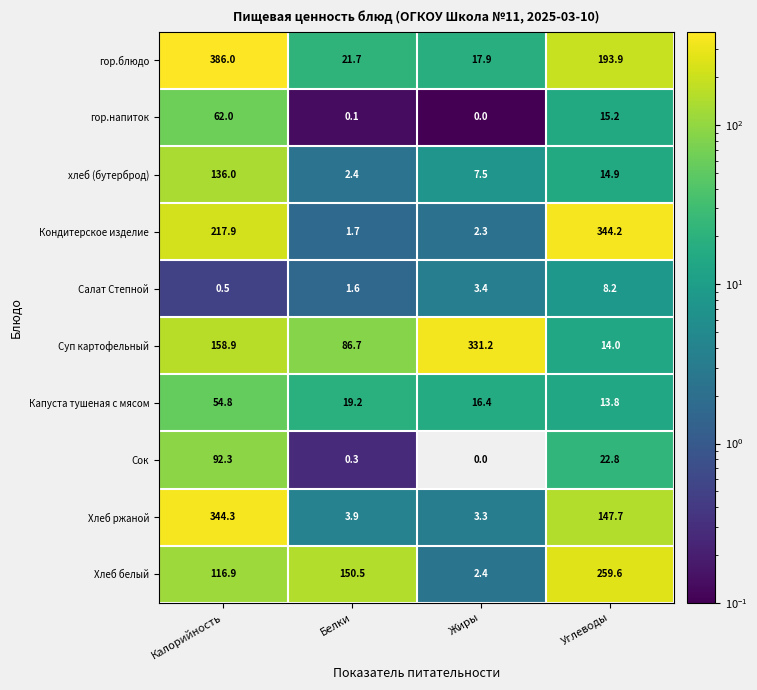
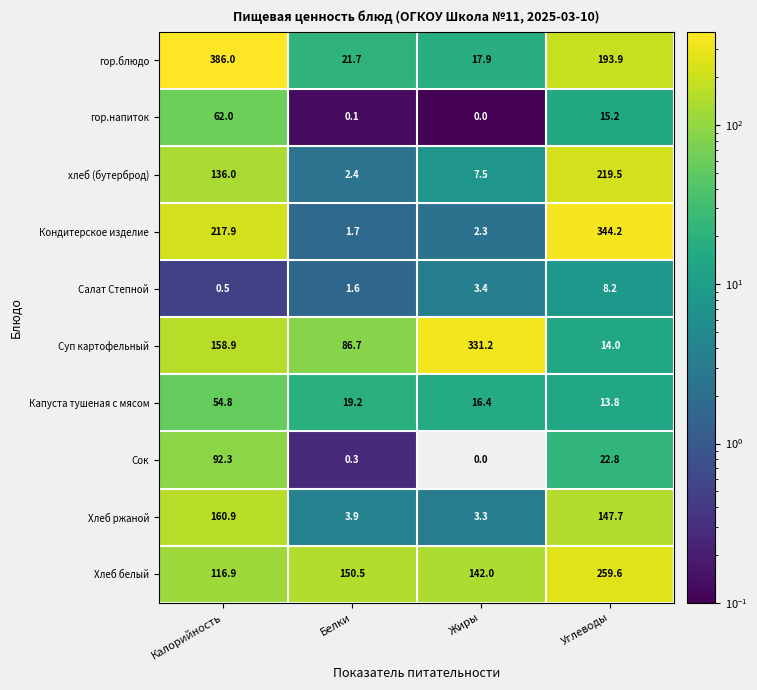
  {
    "гор.блюдо": {
      "Калорийность": 386.0,
      "Белки": 21.7,
      "Жиры": 17.9,
      "Углеводы": 193.9
    },
    "гор.напиток": {
      "Калорийность": 62.0,
      "Белки": 0.1,
      "Жиры": 0.0,
      "Углеводы": 15.2
    },
    "хлеб (бутерброд)": {
      "Калорийность": 136.0,
      "Белки": 2.4,
      "Жиры": 7.5,
-     "Углеводы": 14.9
+     "Углеводы": 219.5
    },
    "Кондитерское изделие": {
      "Калорийность": 217.9,
      "Белки": 1.7,
      "Жиры": 2.3,
      "Углеводы": 344.2
    },
    "Салат Степной": {
      "Калорийность": 0.5,
      "Белки": 1.6,
      "Жиры": 3.4,
      "Углеводы": 8.2
    },
    "Суп картофельный": {
      "Калорийность": 158.9,
      "Белки": 86.7,
      "Жиры": 331.2,
      "Углеводы": 14.0
    },
    "Капуста тушеная с мясом": {
      "Калорийность": 54.8,
      "Белки": 19.2,
      "Жиры": 16.4,
      "Углеводы": 13.8
    },
    "Сок": {
      "Калорийность": 92.3,
      "Белки": 0.3,
      "Жиры": 0.0,
      "Углеводы": 22.8
    },
    "Хлеб ржаной": {
-     "Калорийность": 344.3,
+     "Калорийность": 160.9,
      "Белки": 3.9,
      "Жиры": 3.3,
      "Углеводы": 147.7
    },
    "Хлеб белый": {
      "Калорийность": 116.9,
      "Белки": 150.5,
-     "Жиры": 2.4,
+     "Жиры": 142.0,
      "Углеводы": 259.6
    }
  }
